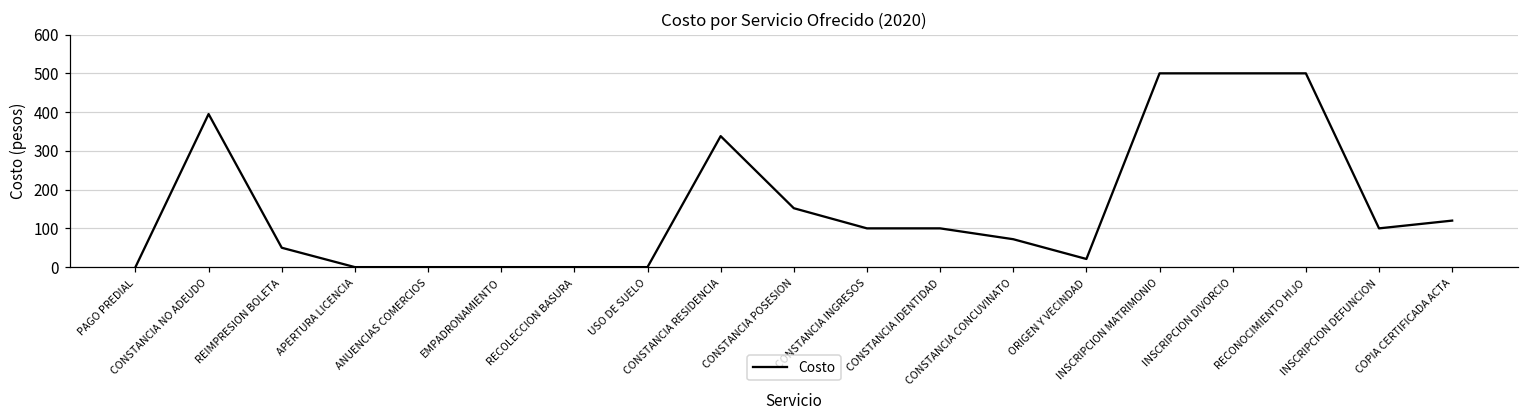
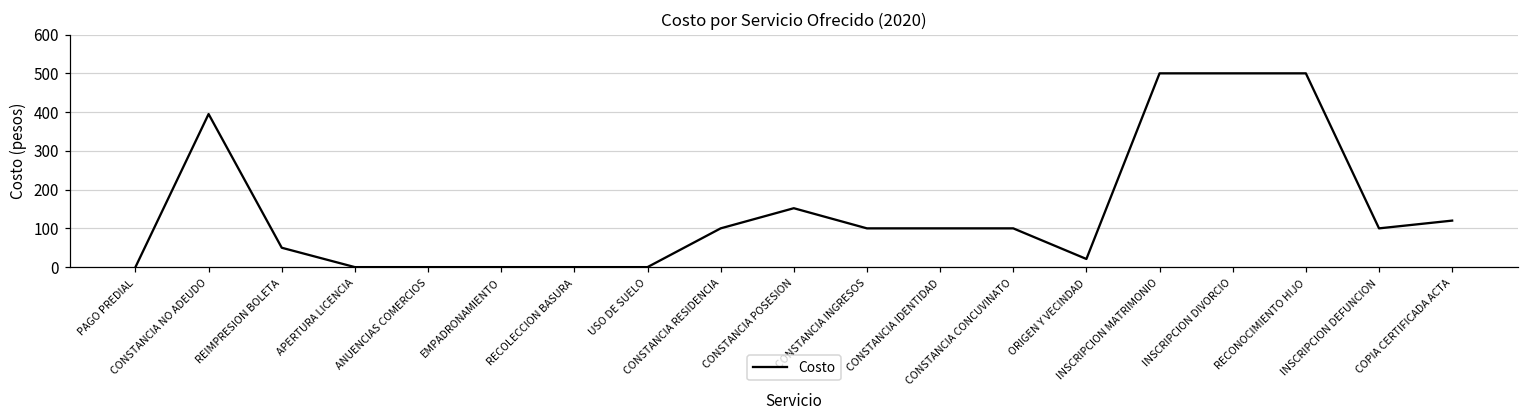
  {
    "PAGO PREDIAL": 0,
    "CONSTANCIA NO ADEUDO": 400,
    "REIMPRESION BOLETA": 50,
    "APERTURA LICENCIA": 0,
    "ANUENCIAS COMERCIOS": 0,
    "EMPADRONAMIENTO": 0,
    "RECOLECCION BASURA": 0,
    "USO DE SUELO": 0,
-   "CONSTANCIA RESIDENCIA": 340,
+   "CONSTANCIA RESIDENCIA": 100,
    "CONSTANCIA POSESION": 150,
    "CONSTANCIA INGRESOS": 100,
    "CONSTANCIA IDENTIDAD": 100,
-   "CONSTANCIA CONCUVINATO": 70,
+   "CONSTANCIA CONCUVINATO": 100,
    "ORIGEN Y VECINDAD": 20,
    "INSCRIPCION MATRIMONIO": 500,
    "INSCRIPCION DIVORCIO": 500,
    "RECONOCIMIENTO HIJO": 500,
    "INSCRIPCION DEFUNCION": 100,
    "COPIA CERTIFICADA ACTA": 120
  }
